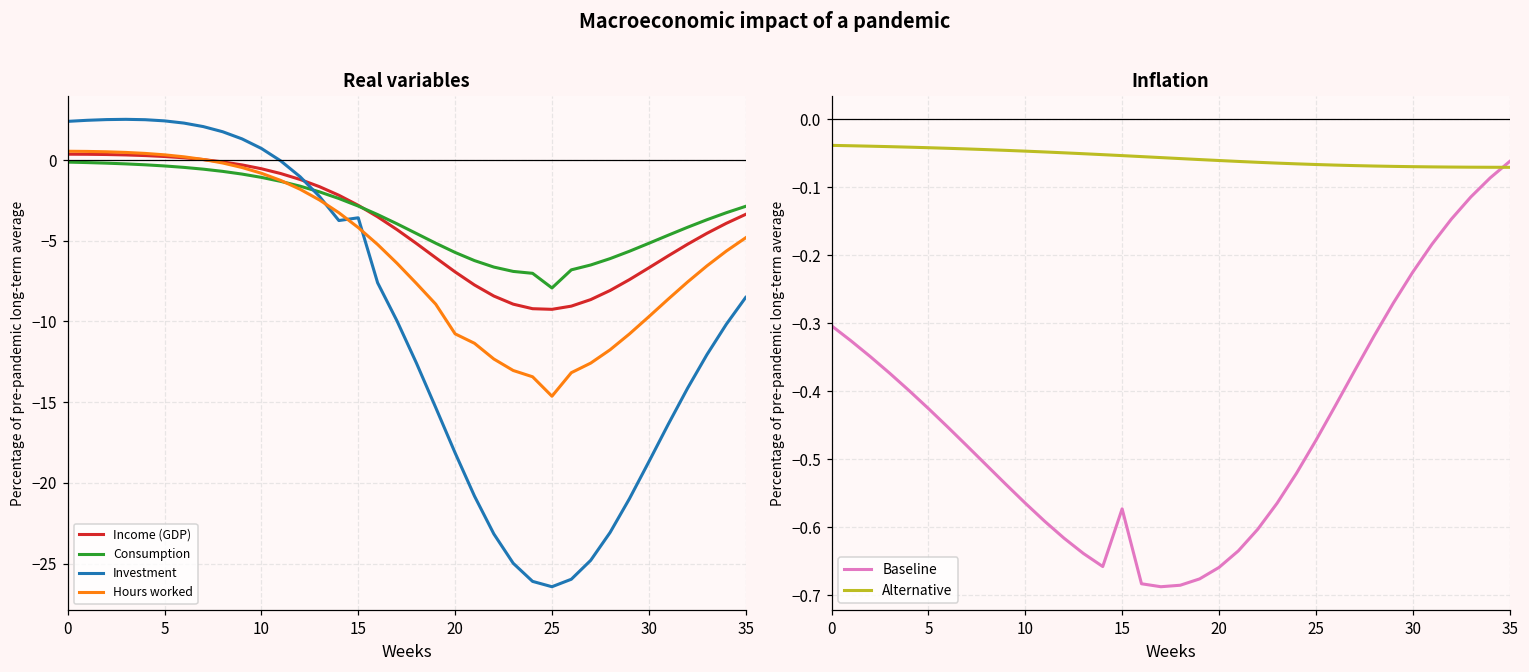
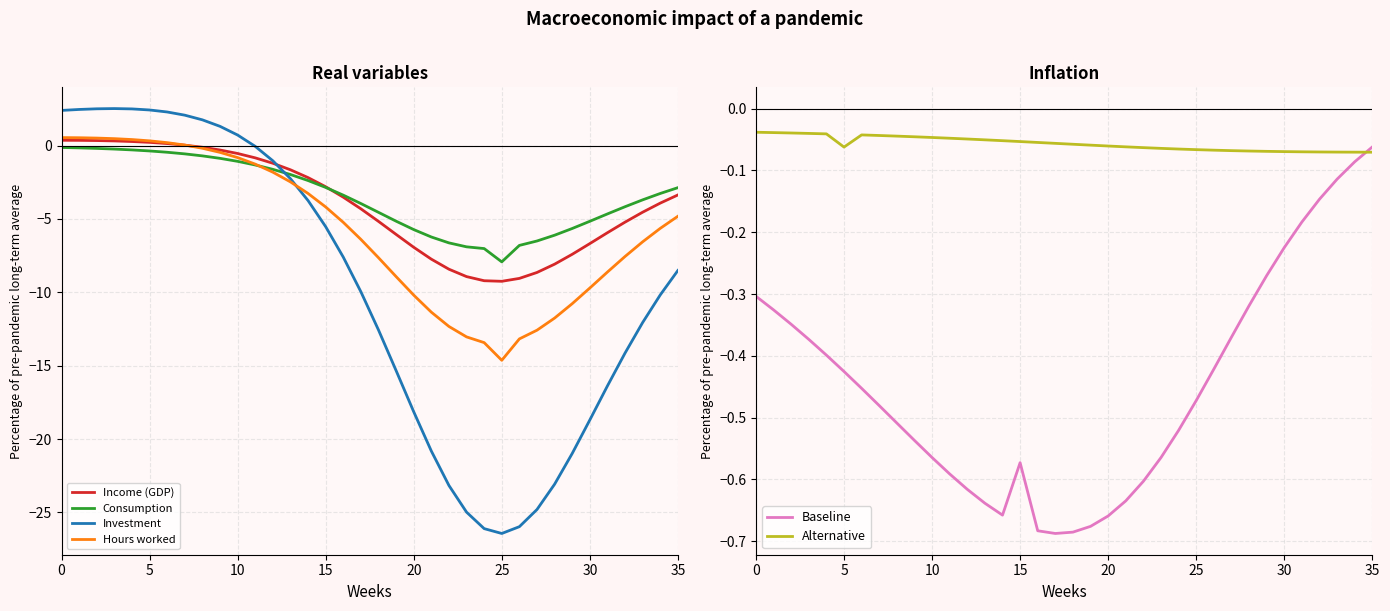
  {
    "Real variables": {
      "Income (GDP)": {
        "0": 0.4,
        "10": -0.5,
        "20": -6.9,
        "25": -9.2,
        "30": -6.7,
        "35": -3.4
      },
      "Consumption": {
        "0": -0.1,
        "5": -0.4,
        "10": -1.1,
        "20": -5.7,
        "25": -7.9,
        "30": -5.2,
        "35": -2.9
      },
      "Investment": {
        "0": 2.4,
        "5": 2.4,
        "10": 0.7,
-       "15": -3.6,
+       "15": -5.5,
        "20": -18.1,
        "25": -26.4,
        "30": -18.7,
        "35": -8.5
      },
      "Hours worked": {
        "0": 0.5,
        "10": -0.8,
        "15": -4.2,
-       "20": -10.8,
+       "20": -10.2,
        "25": -14.6,
        "30": -9.7,
        "35": -4.8
      }
    },
    "Inflation": {
      "Baseline": {
        "0": -0.30,
        "5": -0.43,
        "10": -0.56,
        "15": -0.57,
        "20": -0.66,
        "25": -0.47,
        "30": -0.22,
        "35": -0.06
      },
      "Alternative": {
        "0": -0.04,
-       "5": -0.04,
+       "5": -0.06,
        "10": -0.05,
        "15": -0.05,
        "20": -0.06,
        "25": -0.07,
        "30": -0.07,
        "35": -0.07
      }
    }
  }
